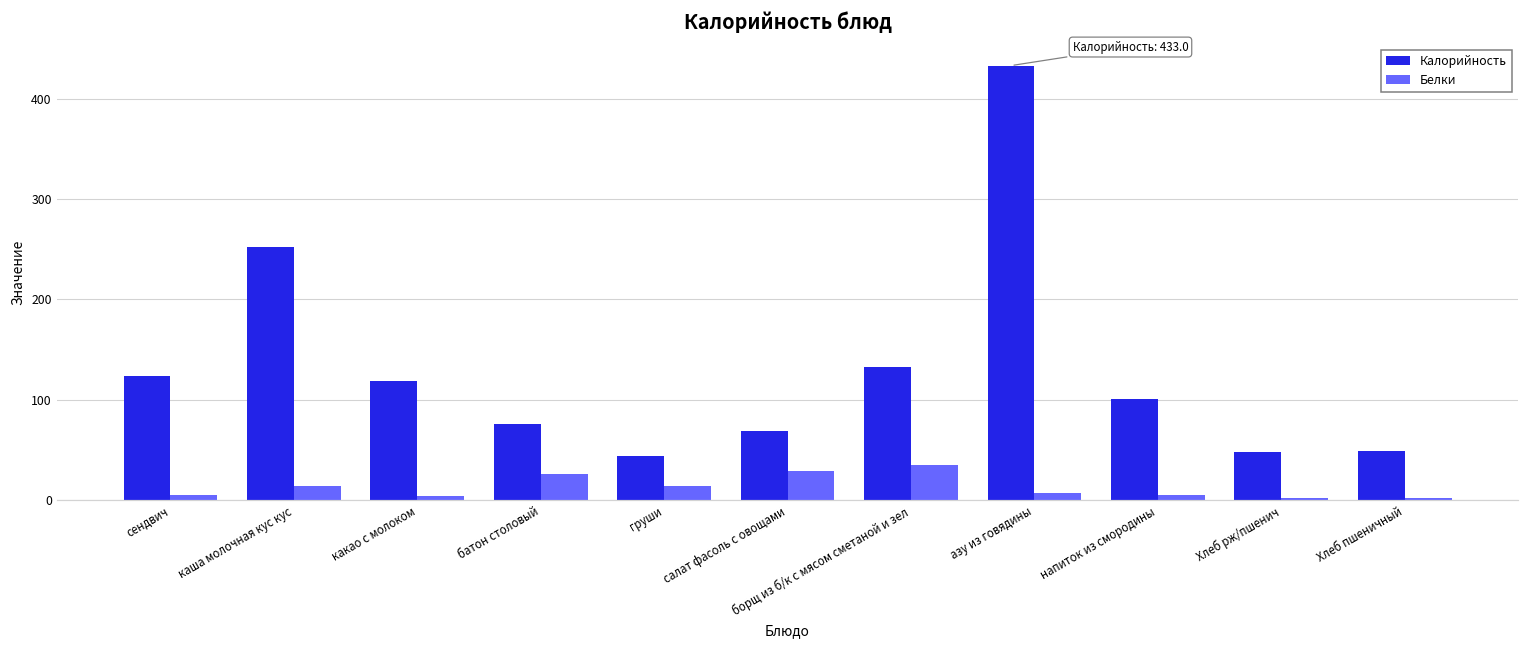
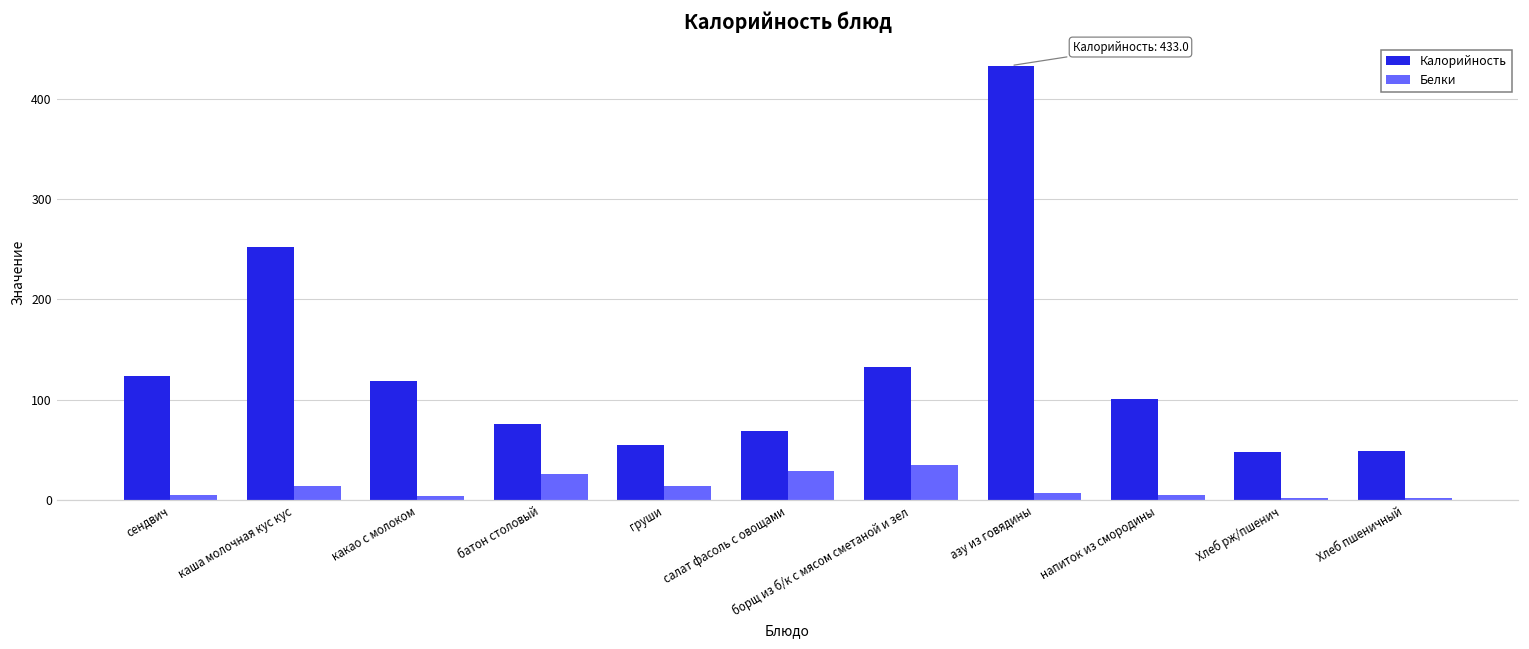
  {
    "Калорийность": {
      "сендвич": 120,
      "каша молочная кус кус": 250,
      "какао с молоком": 120,
      "батон столовый": 80,
-     "груши": 40,
+     "груши": 50,
      "салат фасоль с овощами": 70,
      "борщ из б/к с мясом сметаной и зел": 130,
      "напиток из смородины": 100,
      "Хлеб рж/пшенич": 50,
      "Хлеб пшеничный": 50
    },
    "Белки": {
      "сендвич": 10,
      "каша молочная кус кус": 10,
      "какао с молоком": 0,
      "батон столовый": 30,
      "груши": 10,
      "салат фасоль с овощами": 30,
      "борщ из б/к с мясом сметаной и зел": 30,
      "азу из говядины": 10,
      "напиток из смородины": 0
    }
  }
